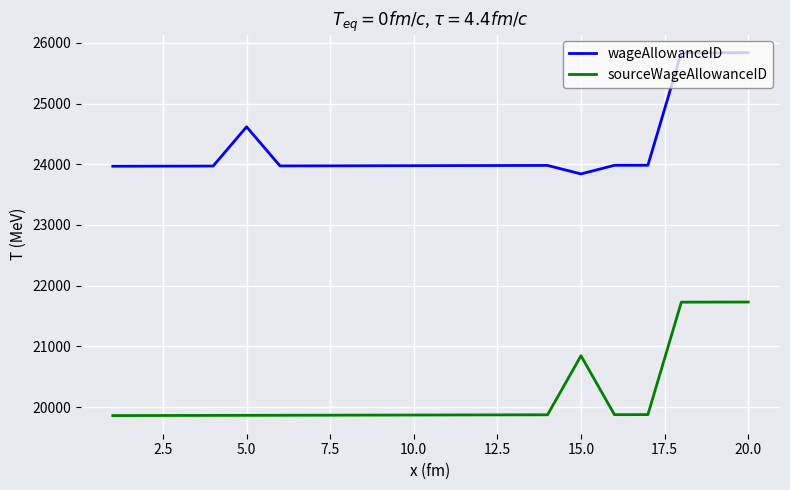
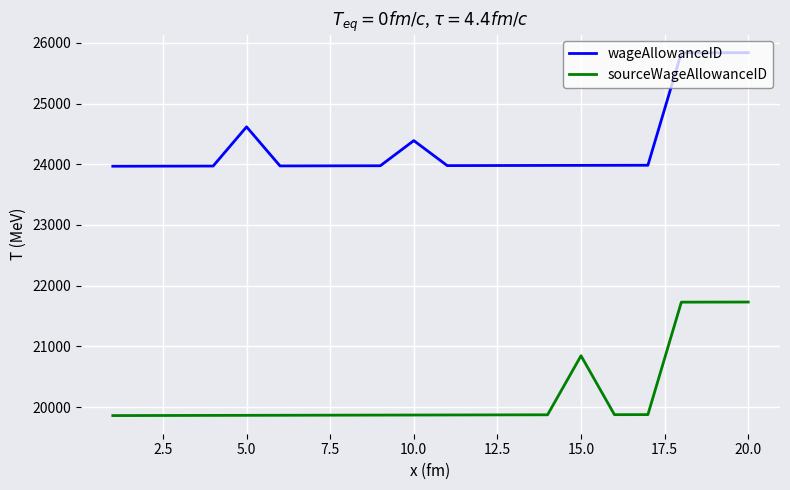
  {
    "wageAllowanceID": {
      "5.0": 24600,
-     "10.0": 24000,
-     "15.0": 23800
+     "10.0": 24400,
+     "15.0": 24000
    },
    "sourceWageAllowanceID": {
      "5.0": 19900,
      "10.0": 19900,
      "15.0": 20800,
      "20.0": 21700
    }
  }
